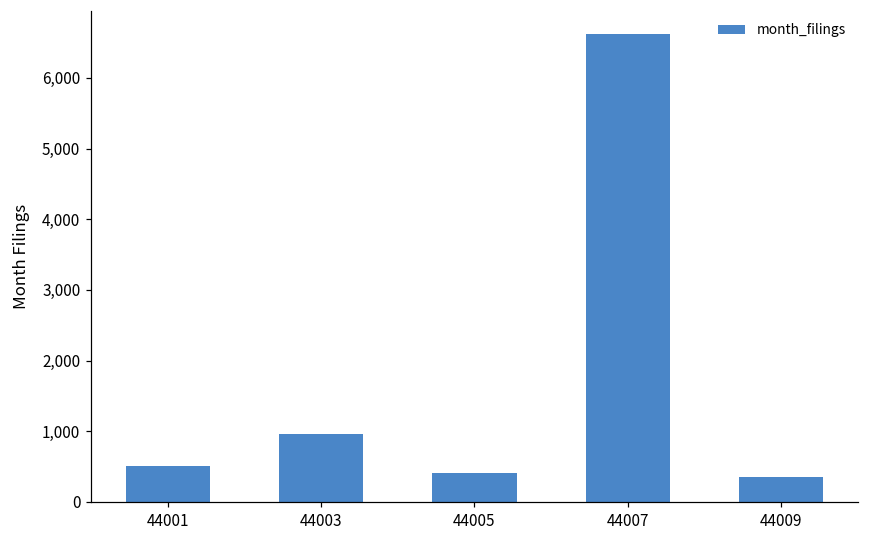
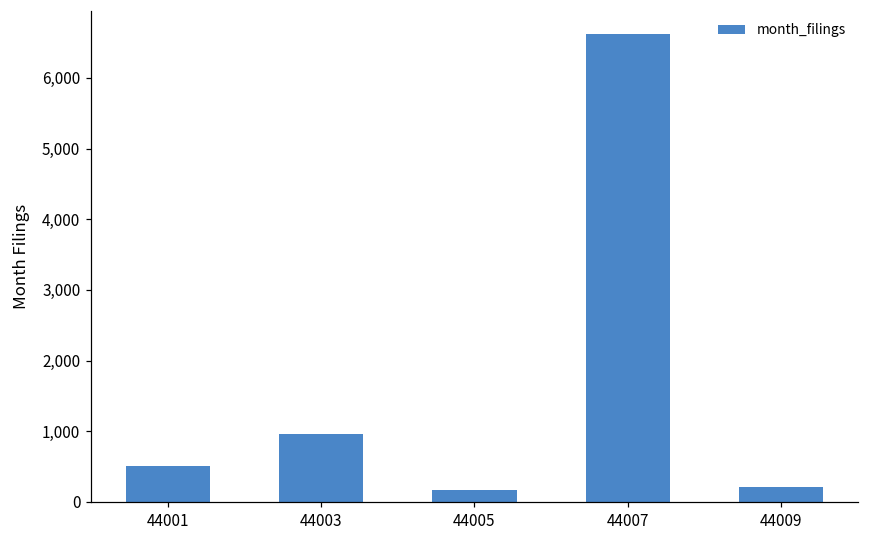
  {
    "44001": "500",
    "44003": "1,000",
-   "44005": "400",
+   "44005": "200",
    "44007": "6,600",
-   "44009": "400"
+   "44009": "200"
  }
